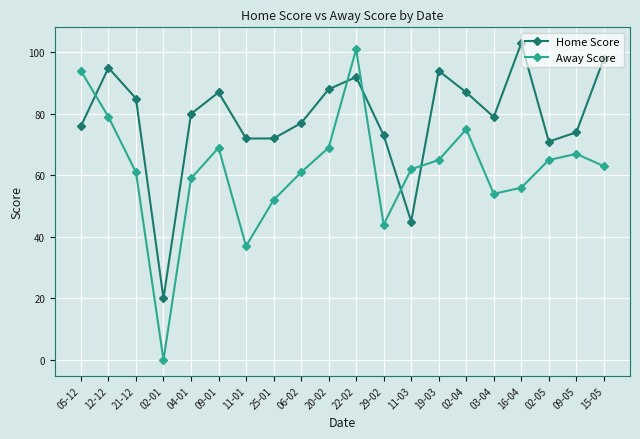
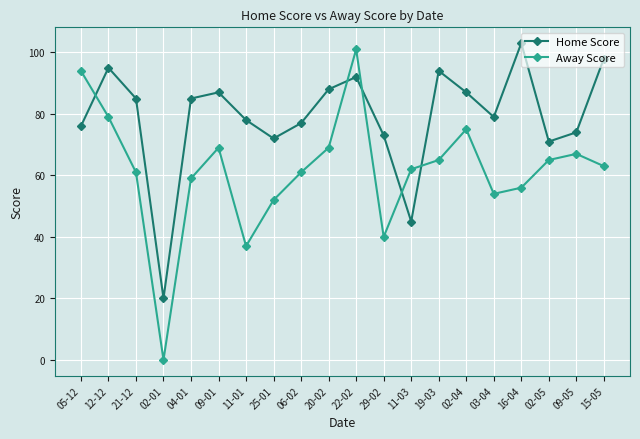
  {
    "Home Score": {
      "05-12": 76,
      "12-12": 95,
      "21-12": 85,
      "02-01": 20,
-     "04-01": 80,
+     "04-01": 85,
      "09-01": 87,
-     "11-01": 72,
+     "11-01": 78,
      "25-01": 72,
      "06-02": 77,
      "20-02": 88,
      "22-02": 92,
      "29-02": 73,
      "11-03": 45,
      "19-03": 94,
      "02-04": 87,
      "03-04": 79,
      "02-05": 71,
      "09-05": 74
    },
    "Away Score": {
      "05-12": 94,
      "12-12": 79,
      "21-12": 61,
      "02-01": 0,
      "04-01": 59,
      "09-01": 69,
      "11-01": 37,
      "25-01": 52,
      "06-02": 61,
      "20-02": 69,
      "22-02": 101,
-     "29-02": 44,
+     "29-02": 40,
      "11-03": 62,
      "19-03": 65,
      "02-04": 75,
      "03-04": 54,
      "16-04": 56,
      "02-05": 65,
      "09-05": 67,
      "15-05": 63
    }
  }
